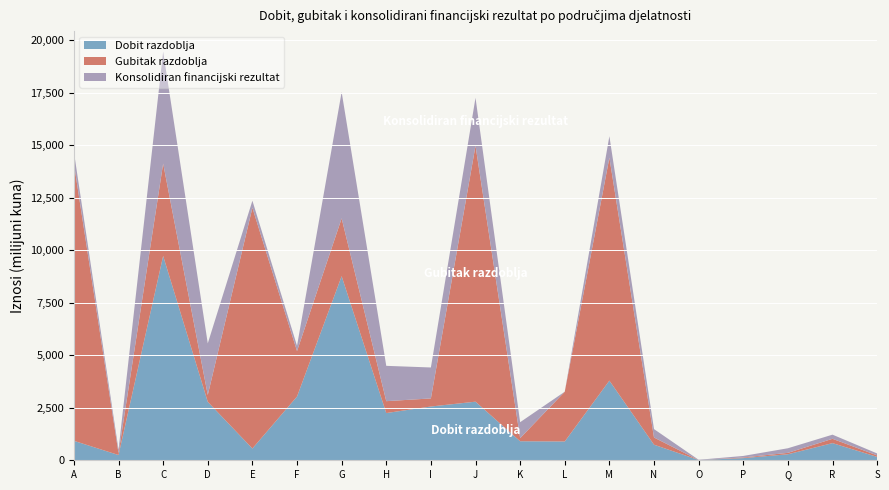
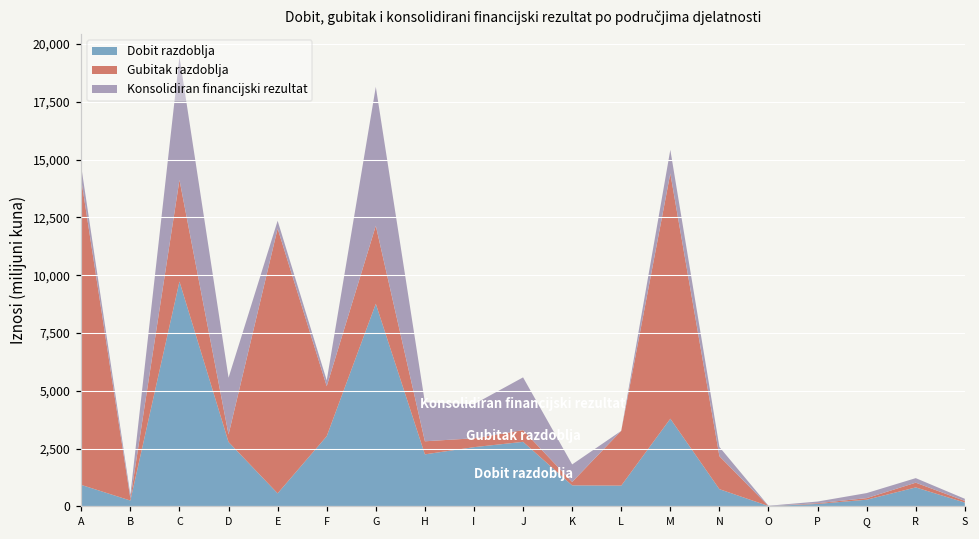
  {
    "Gubitak razdoblja": {
      "A": "13,200",
      "C": "4,400",
      "D": "300",
      "E": "11,500",
      "F": "2,200",
-     "G": "2,800",
+     "G": "3,400",
      "H": "600",
      "I": "400",
-     "J": "12,200",
+     "J": "500",
      "K": "100",
      "M": "10,600",
-     "N": "300",
+     "N": "1,400",
      "R": "200"
    }
  }
